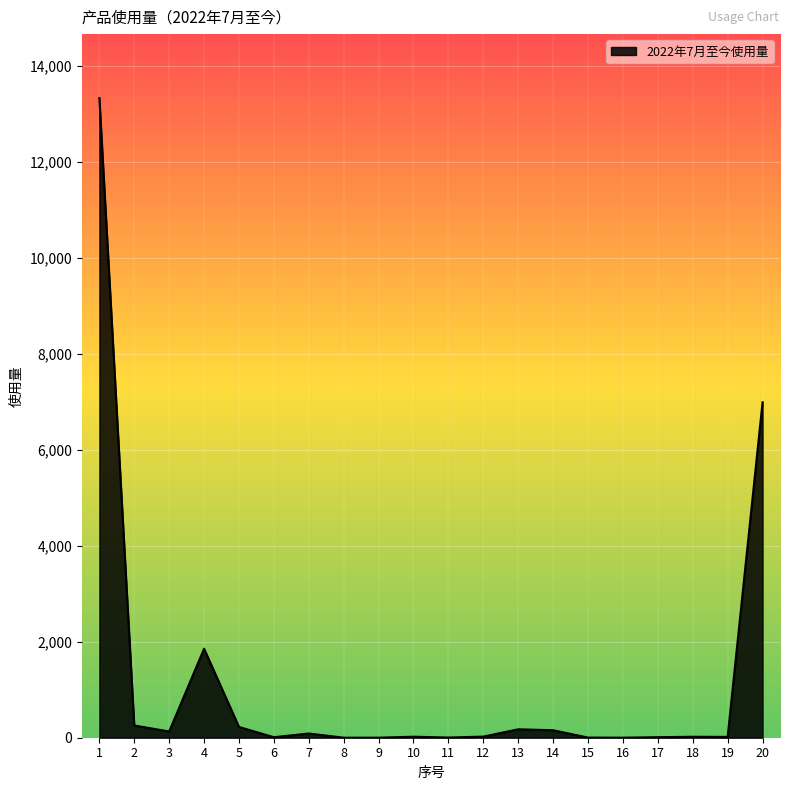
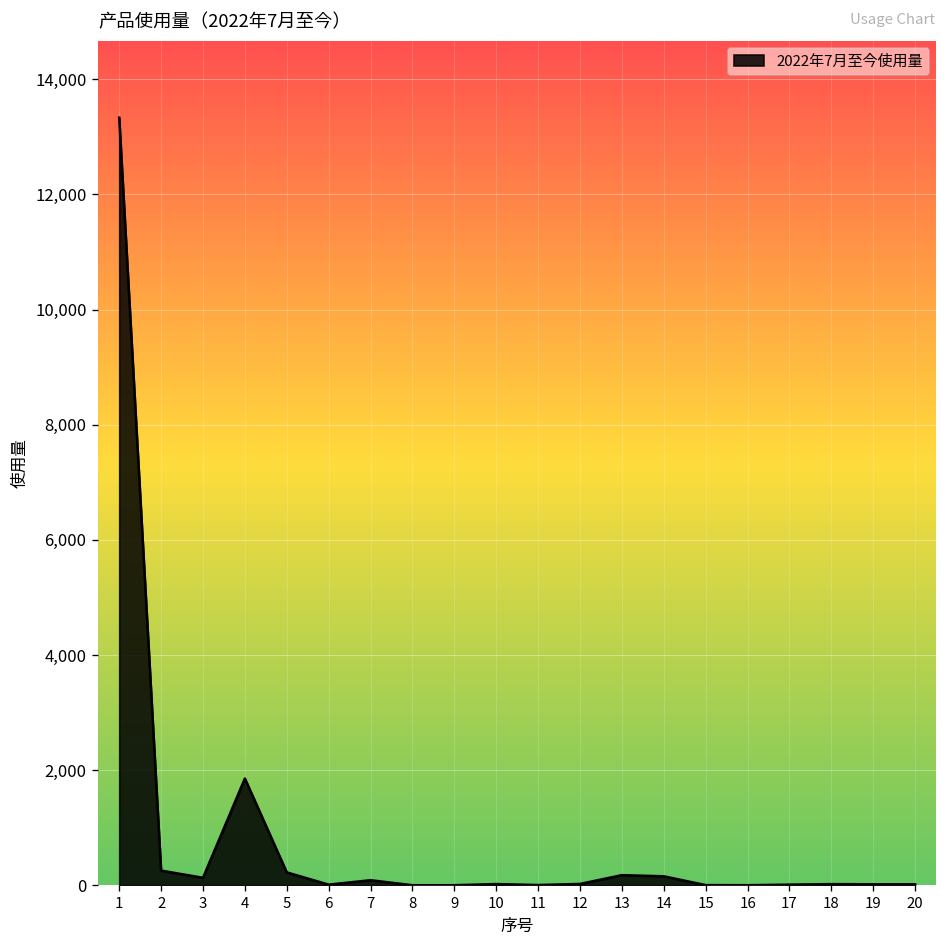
  {
    "1": "13,300",
    "2": "300",
    "3": "100",
    "4": "1,900",
    "5": "200",
    "6": "0",
    "7": "100",
    "8": "0",
    "9": "0",
    "10": "0",
    "11": "0",
    "12": "0",
    "13": "200",
    "14": "200",
    "15": "0",
    "16": "0",
    "17": "0",
    "18": "0",
    "19": "0",
-   "20": "7,000"
+   "20": "0"
  }
